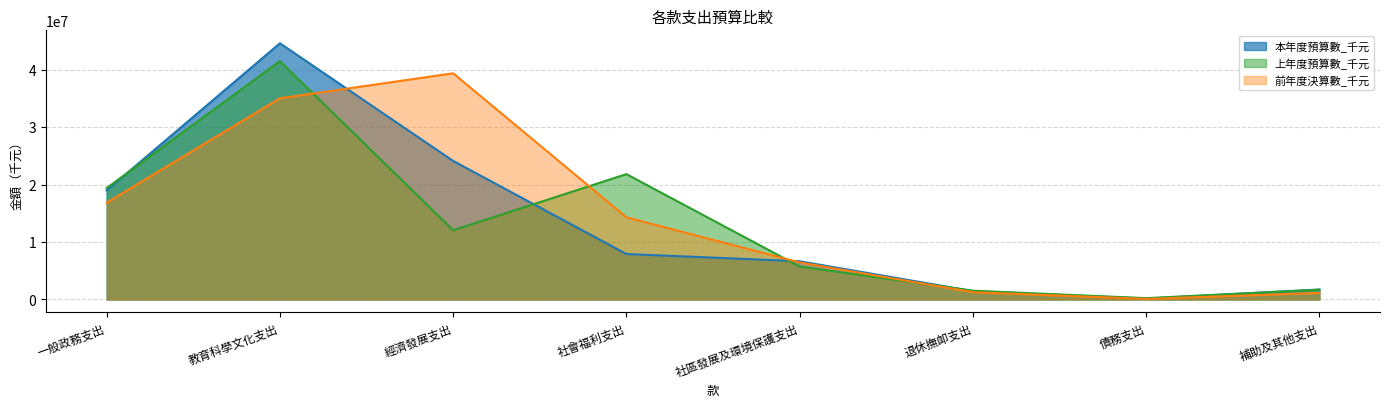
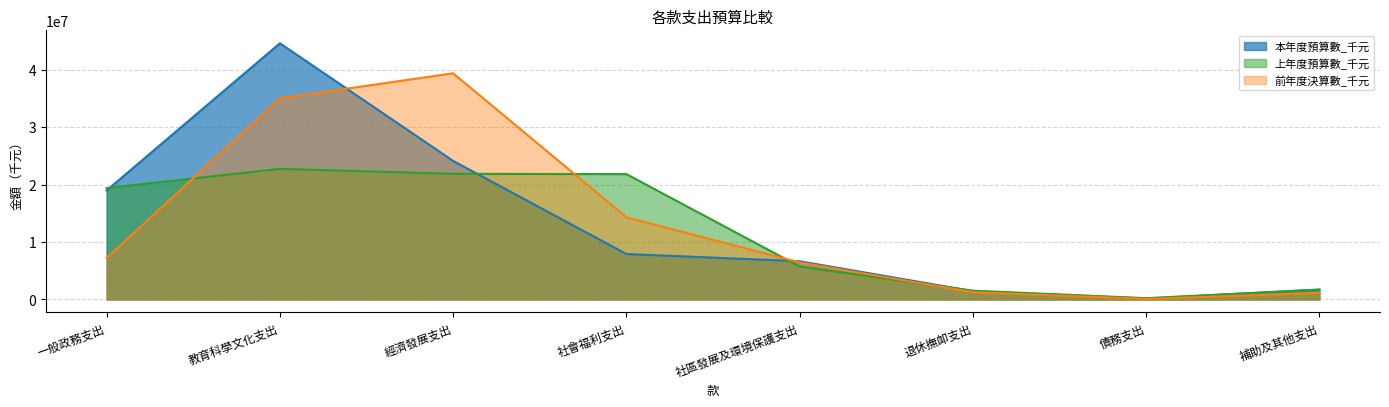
  {
    "本年度預算數_千元": {
      "教育科學文化支出": 45000000,
      "經濟發展支出": 24000000,
      "社會福利支出": 8000000
    },
    "上年度預算數_千元": {
-     "教育科學文化支出": 41000000,
-     "經濟發展支出": 12000000,
+     "教育科學文化支出": 23000000,
+     "經濟發展支出": 22000000,
      "社會福利支出": 22000000,
      "社區發展及環境保護支出": 6000000
    },
    "前年度決算數_千元": {
-     "一般政務支出": 17000000,
+     "一般政務支出": 7000000,
      "教育科學文化支出": 35000000,
      "經濟發展支出": 39000000,
      "社會福利支出": 14000000,
      "補助及其他支出": 1000000
    }
  }
